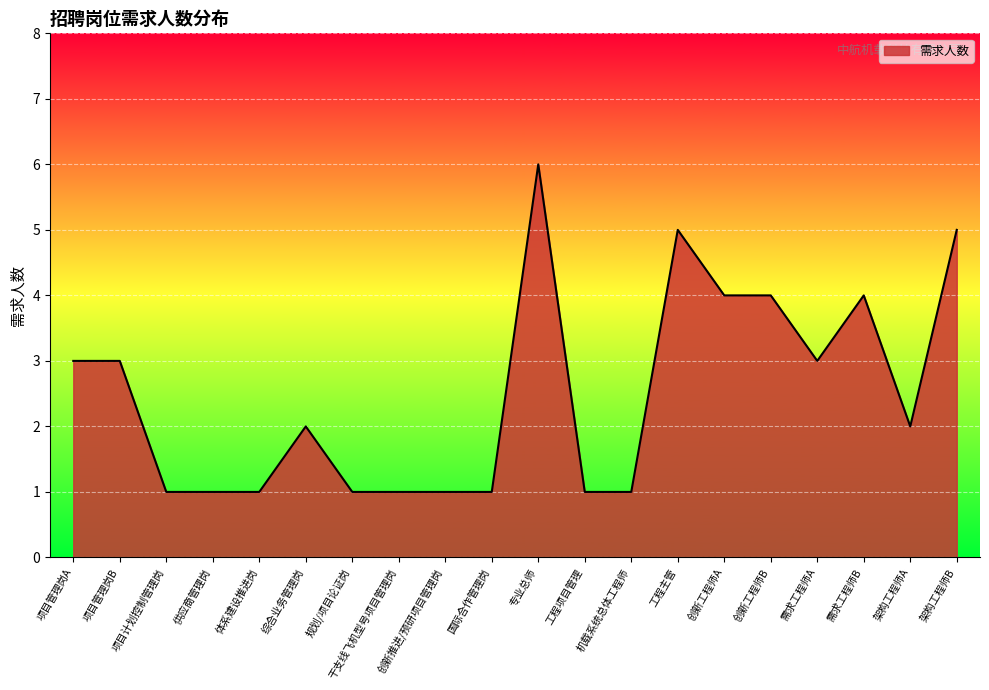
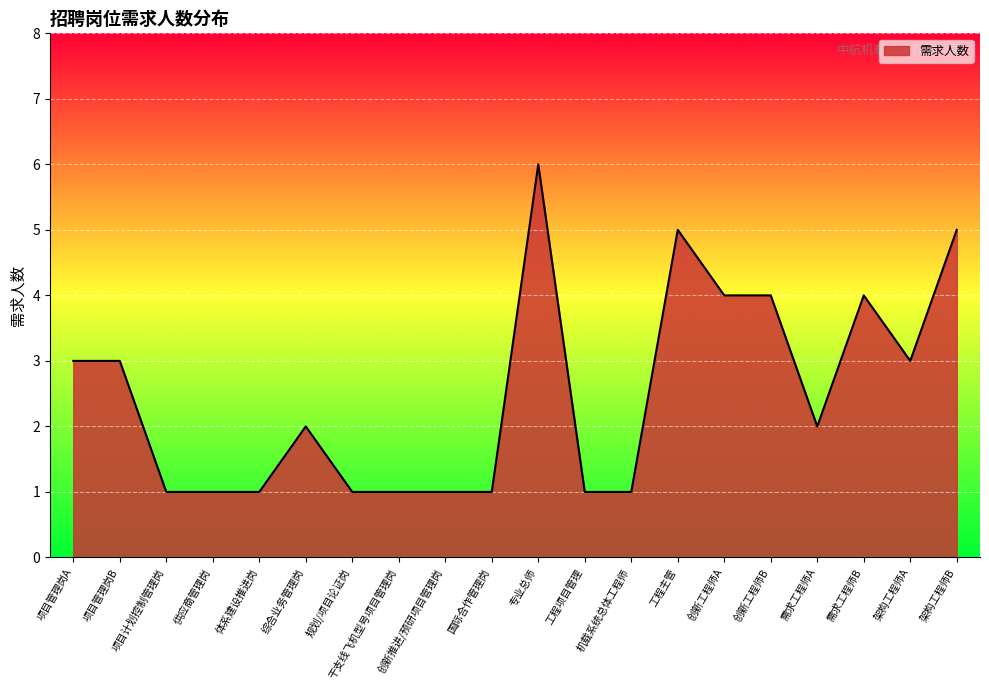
  {
    "项目管理岗A": 3,
    "项目管理岗B": 3,
    "项目计划控制管理岗": 1,
    "供应商管理岗": 1,
    "体系建设推进岗": 1,
    "综合业务管理岗": 2,
    "规划/项目论证岗": 1,
    "干支线飞机型号项目管理岗": 1,
    "创新推进/预研项目管理岗": 1,
    "国际合作管理岗": 1,
    "专业总师": 6,
    "工程项目管理": 1,
    "机载系统总体工程师": 1,
    "工程主管": 5,
    "创新工程师A": 4,
    "创新工程师B": 4,
-   "需求工程师A": 3,
+   "需求工程师A": 2,
    "需求工程师B": 4,
-   "架构工程师A": 2,
+   "架构工程师A": 3,
    "架构工程师B": 5
  }
